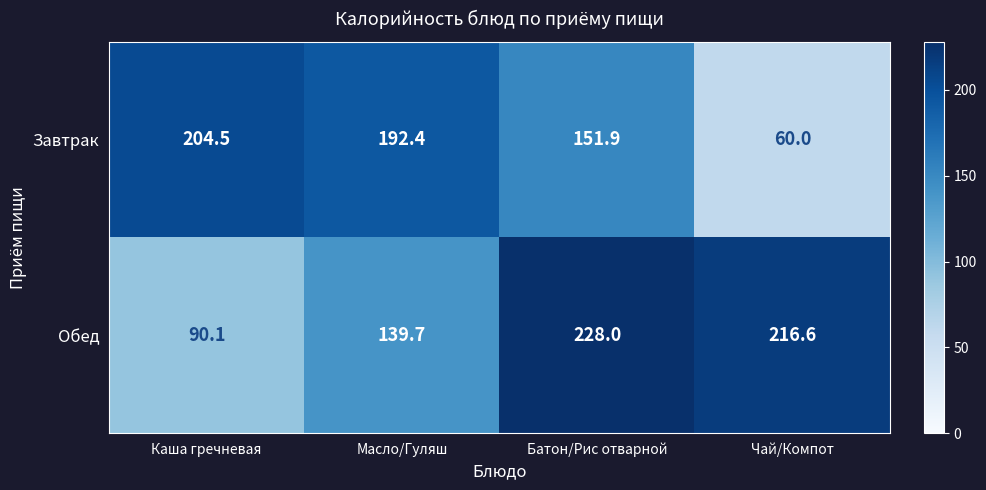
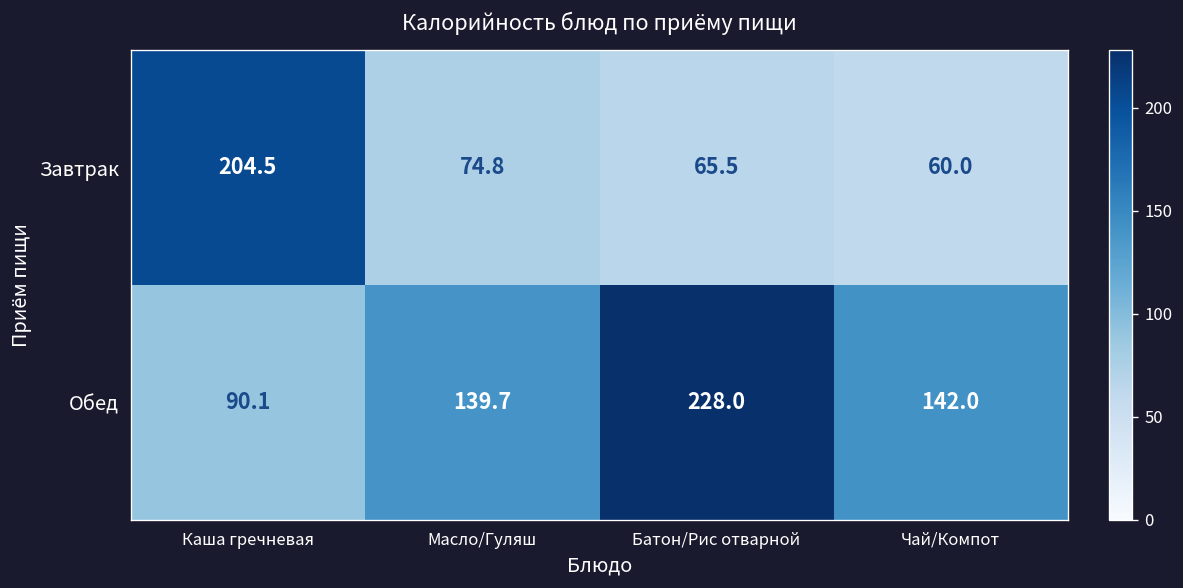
  {
    "Завтрак": {
      "Каша гречневая": 204.5,
-     "Масло/Гуляш": 192.4,
-     "Батон/Рис отварной": 151.9,
+     "Масло/Гуляш": 74.8,
+     "Батон/Рис отварной": 65.5,
      "Чай/Компот": 60.0
    },
    "Обед": {
      "Каша гречневая": 90.1,
      "Масло/Гуляш": 139.7,
      "Батон/Рис отварной": 228.0,
-     "Чай/Компот": 216.6
+     "Чай/Компот": 142.0
    }
  }
